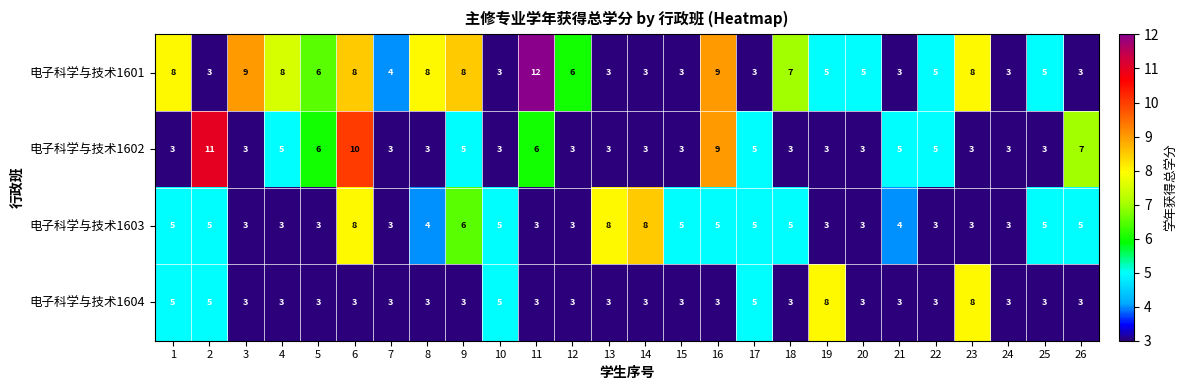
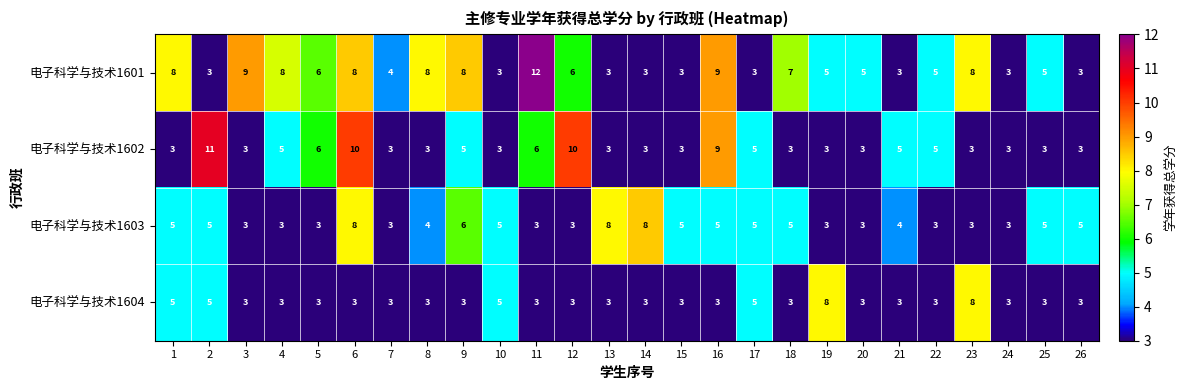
  {
    "电子科学与技术1601": {
      "1": 8,
      "2": 3,
      "3": 9,
      "4": 8,
      "5": 6,
      "6": 8,
      "7": 4,
      "8": 8,
      "9": 8,
      "10": 3,
      "11": 12,
      "12": 6,
      "13": 3,
      "14": 3,
      "15": 3,
      "16": 9,
      "17": 3,
      "18": 7,
      "19": 5,
      "20": 5,
      "21": 3,
      "22": 5,
      "23": 8,
      "24": 3,
      "25": 5,
      "26": 3
    },
    "电子科学与技术1602": {
      "1": 3,
      "2": 11,
      "3": 3,
      "4": 5,
      "5": 6,
      "6": 10,
      "7": 3,
      "8": 3,
      "9": 5,
      "10": 3,
      "11": 6,
-     "12": 3,
+     "12": 10,
      "13": 3,
      "14": 3,
      "15": 3,
      "16": 9,
      "17": 5,
      "18": 3,
      "19": 3,
      "20": 3,
      "21": 5,
      "22": 5,
      "23": 3,
      "24": 3,
      "25": 3,
-     "26": 7
+     "26": 3
    },
    "电子科学与技术1603": {
      "1": 5,
      "2": 5,
      "3": 3,
      "4": 3,
      "5": 3,
      "6": 8,
      "7": 3,
      "8": 4,
      "9": 6,
      "10": 5,
      "11": 3,
      "12": 3,
      "13": 8,
      "14": 8,
      "15": 5,
      "16": 5,
      "17": 5,
      "18": 5,
      "19": 3,
      "20": 3,
      "21": 4,
      "22": 3,
      "23": 3,
      "24": 3,
      "25": 5,
      "26": 5
    },
    "电子科学与技术1604": {
      "1": 5,
      "2": 5,
      "3": 3,
      "4": 3,
      "5": 3,
      "6": 3,
      "7": 3,
      "8": 3,
      "9": 3,
      "10": 5,
      "11": 3,
      "12": 3,
      "13": 3,
      "14": 3,
      "15": 3,
      "16": 3,
      "17": 5,
      "18": 3,
      "19": 8,
      "20": 3,
      "21": 3,
      "22": 3,
      "23": 8,
      "24": 3,
      "25": 3,
      "26": 3
    }
  }
